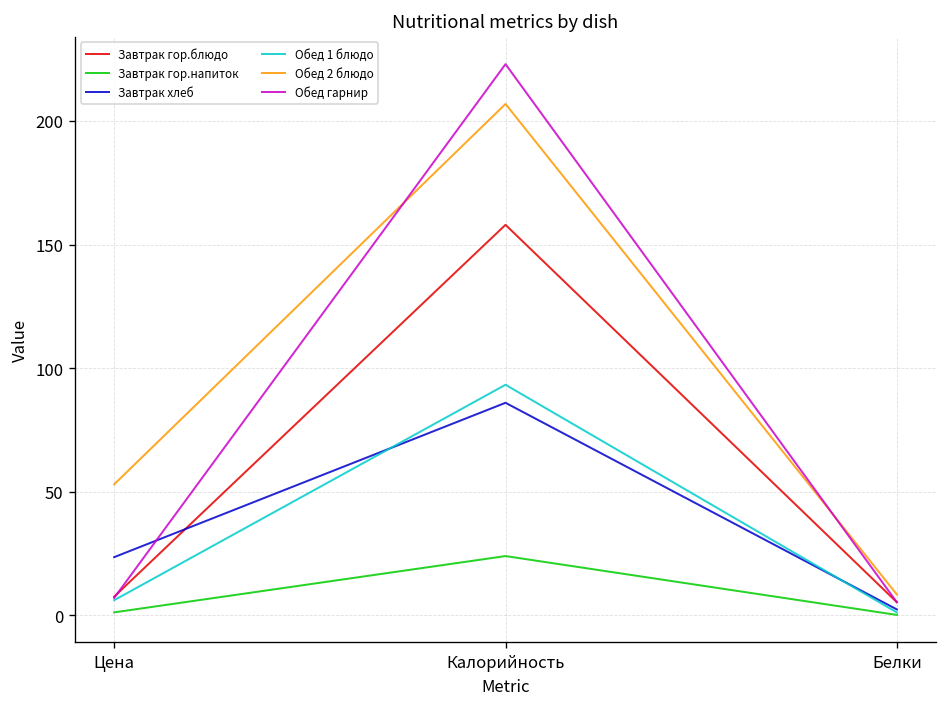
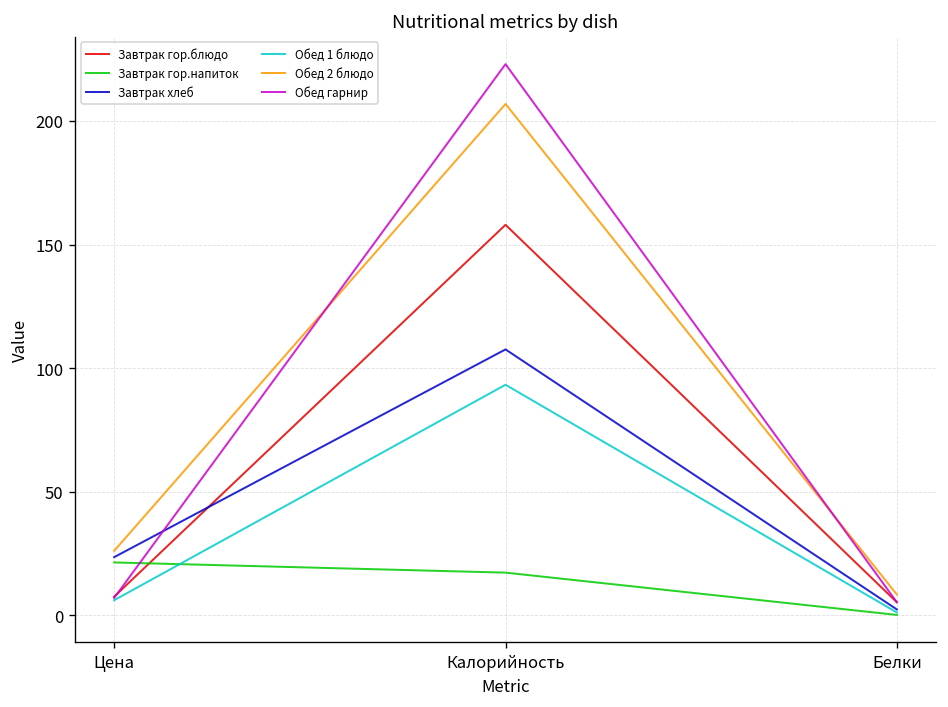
  {
    "Завтрак гор.блюдо": {
      "Калорийность": 158
    },
    "Завтрак гор.напиток": {
-     "Цена": 1,
-     "Калорийность": 24
+     "Цена": 21,
+     "Калорийность": 17
    },
    "Завтрак хлеб": {
      "Цена": 24,
-     "Калорийность": 86
+     "Калорийность": 108
    },
    "Обед 1 блюдо": {
      "Калорийность": 93
    },
    "Обед 2 блюдо": {
-     "Цена": 53,
+     "Цена": 26,
      "Калорийность": 207,
      "Белки": 8
    },
    "Обед гарнир": {
      "Калорийность": 223
    }
  }
